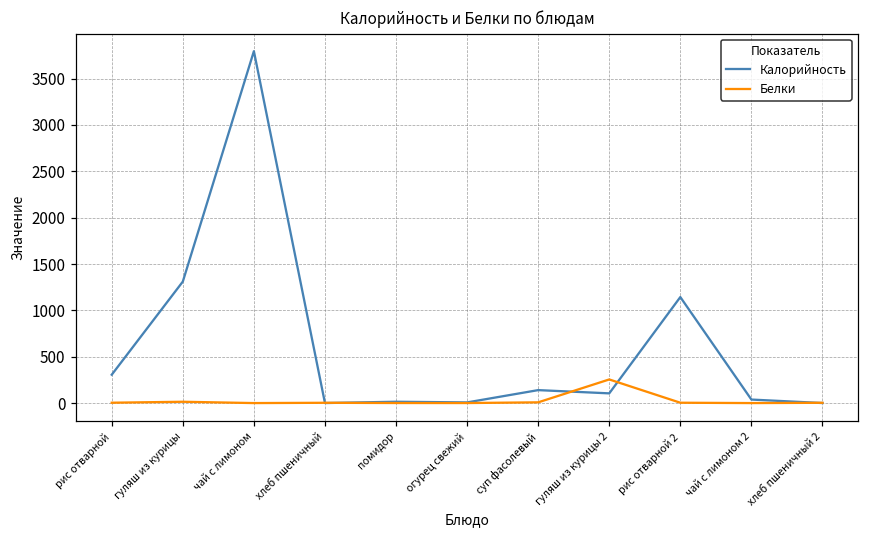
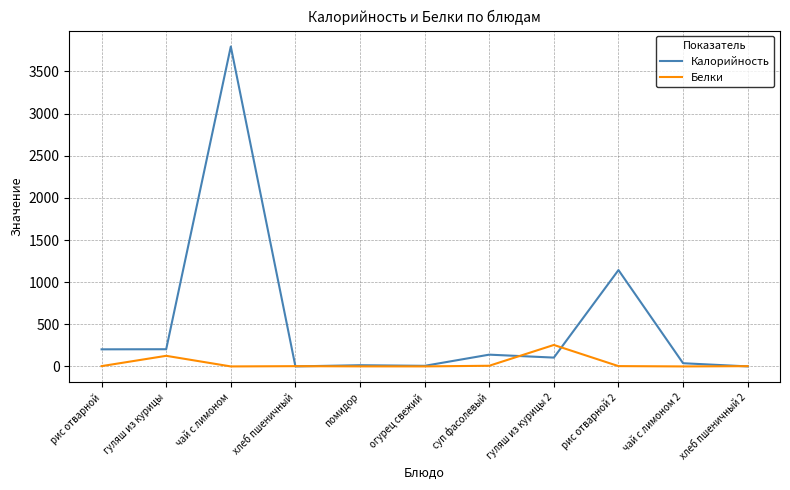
  {
    "Калорийность": {
-     "рис отварной": 300,
-     "гуляш из курицы": 1300,
+     "рис отварной": 200,
+     "гуляш из курицы": 200,
      "чай с лимоном": 3800,
      "суп фасолевый": 100,
      "гуляш из курицы 2": 100,
      "рис отварной 2": 1100,
      "чай с лимоном 2": 0
    },
    "Белки": {
      "рис отварной": 0,
-     "гуляш из курицы": 0,
+     "гуляш из курицы": 100,
      "чай с лимоном": 0,
      "суп фасолевый": 0,
      "гуляш из курицы 2": 300,
      "рис отварной 2": 0,
      "чай с лимоном 2": 0
    }
  }
